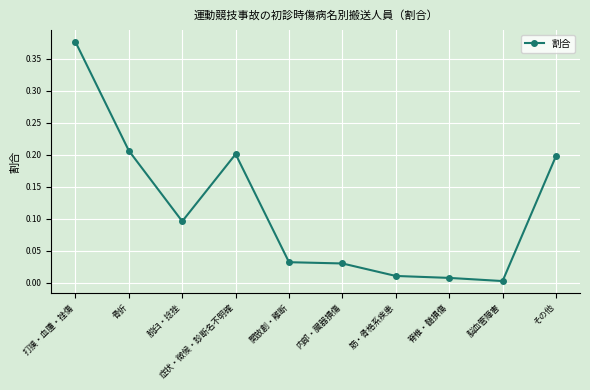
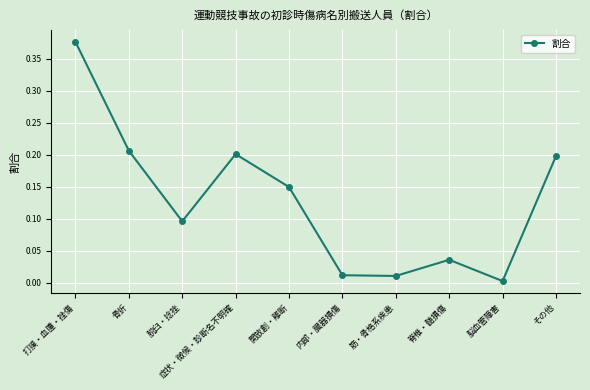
  {
    "打撲・血腫・挫傷": 0.38,
    "骨折": 0.21,
    "脱臼・捻挫": 0.10,
    "症状・徴候・診断名不明確": 0.20,
-   "開放創・離断": 0.03,
-   "内部・臓器損傷": 0.03,
+   "開放創・離断": 0.15,
+   "内部・臓器損傷": 0.01,
    "筋・骨格系疾患": 0.01,
-   "脊椎・髄損傷": 0.01,
+   "脊椎・髄損傷": 0.04,
    "脳血管障害": 0.00,
    "その他": 0.20
  }
